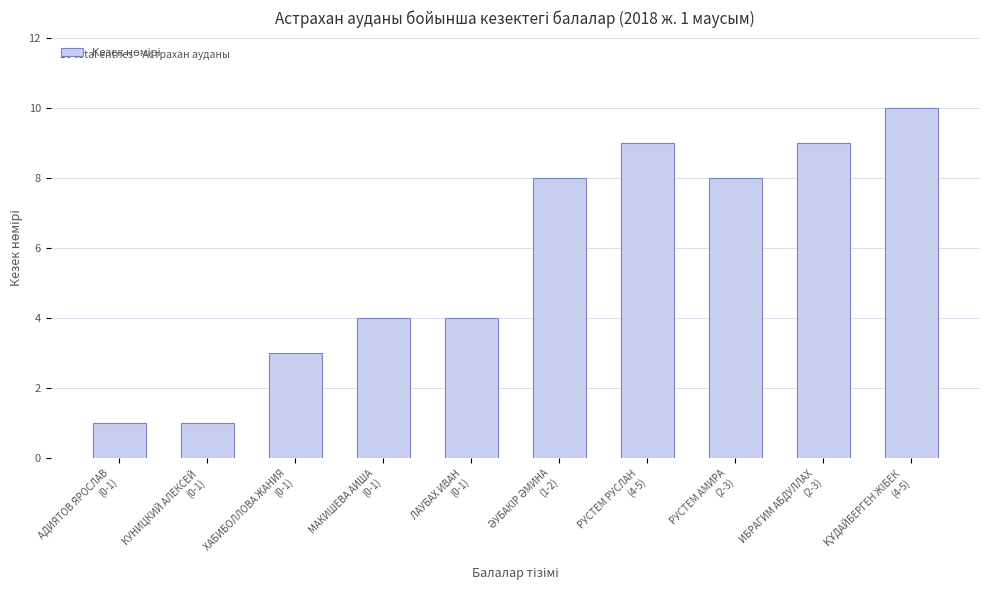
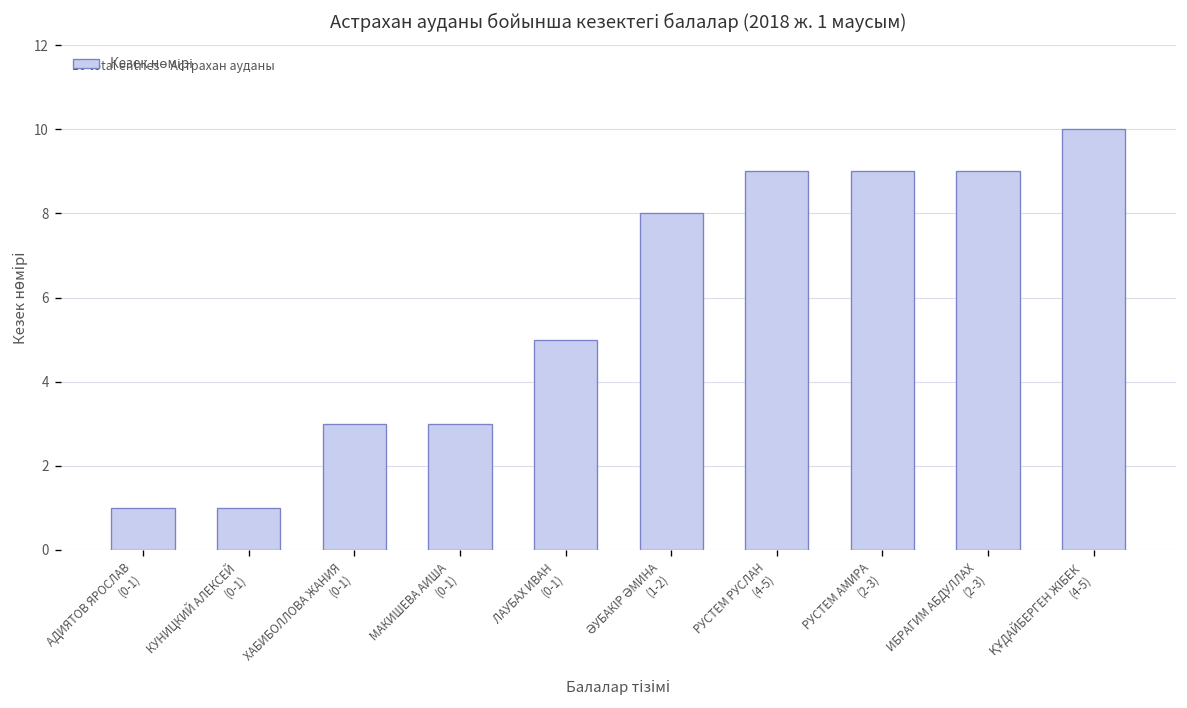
  {
    "АДИЯТОВ ЯРОСЛАВ (0-1)": 1,
    "КУНИЦКИЙ АЛЕКСЕЙ (0-1)": 1,
    "ХАБИБОЛЛОВА ЖАНИЯ (0-1)": 3,
-   "МАКИШЕВА АИША (0-1)": 4,
-   "ЛАУБАХ ИВАН (0-1)": 4,
+   "МАКИШЕВА АИША (0-1)": 3,
+   "ЛАУБАХ ИВАН (0-1)": 5,
    "ӘУБАКІР ӘМИНА (1-2)": 8,
    "РУСТЕМ РУСЛАН (4-5)": 9,
-   "РУСТЕМ АМИРА (2-3)": 8,
+   "РУСТЕМ АМИРА (2-3)": 9,
    "ИБРАГИМ АБДУЛЛАХ (2-3)": 9,
    "ҚҰДАЙБЕРГЕН ЖІБЕК (4-5)": 10
  }
